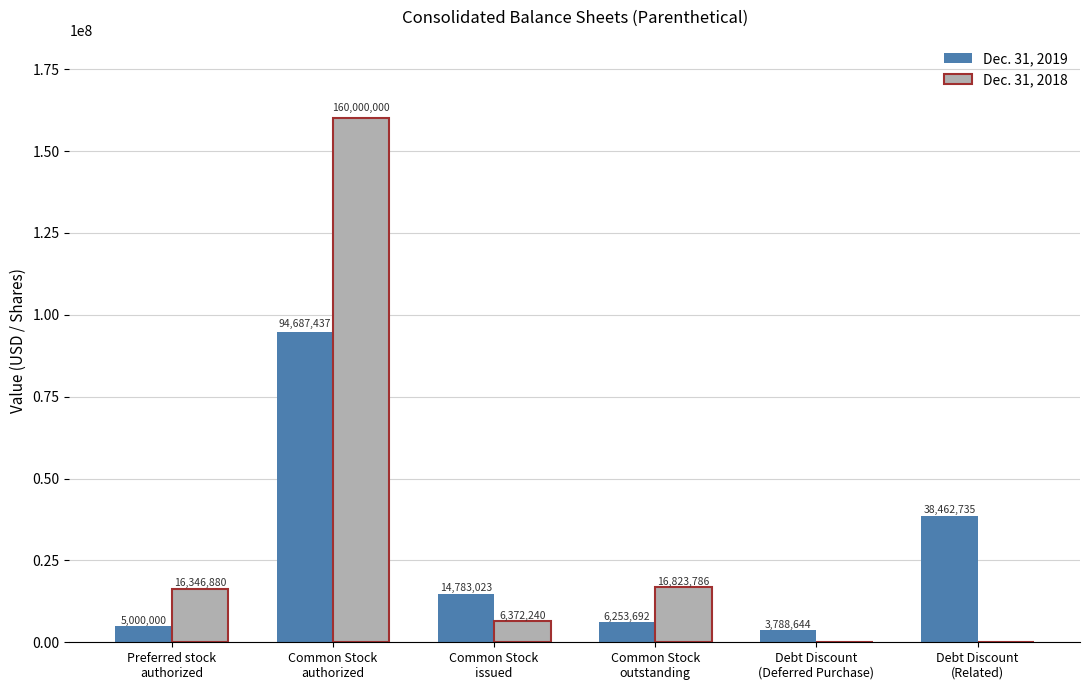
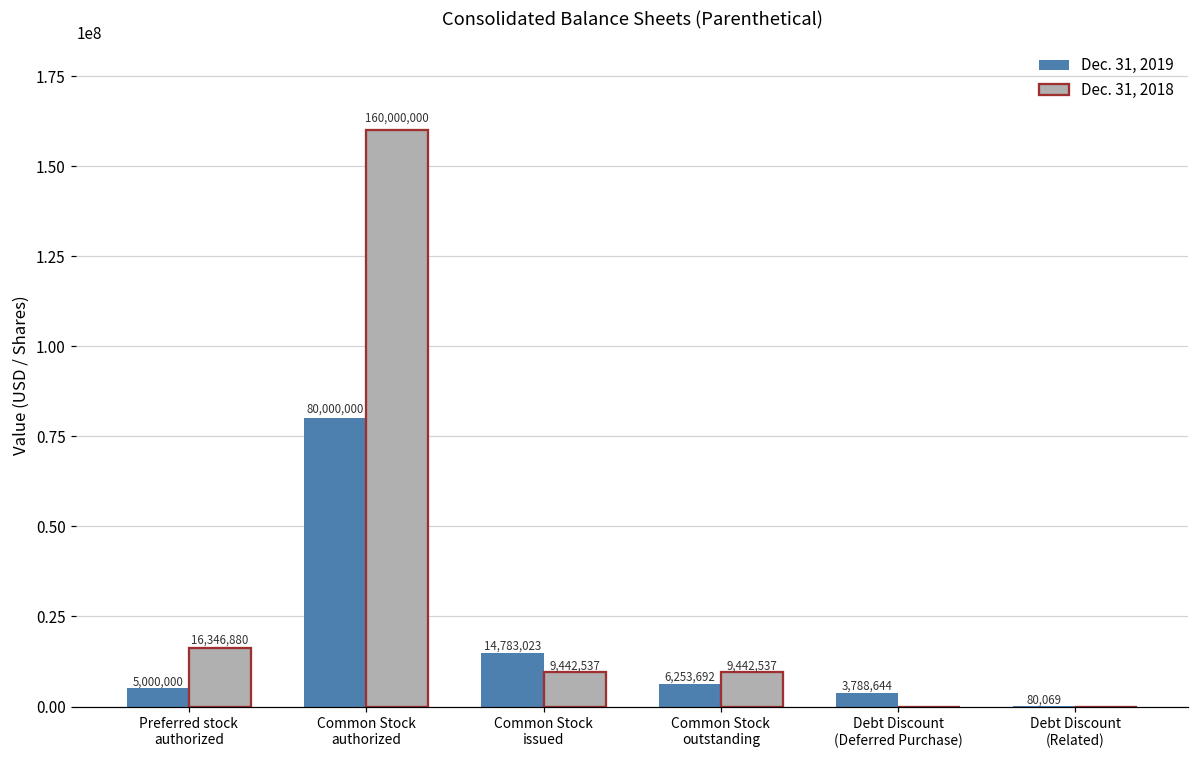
  {
    "Dec. 31, 2019": {
      "Preferred stock authorized": "5,000,000",
-     "Common Stock authorized": "94,687,437",
+     "Common Stock authorized": "80,000,000",
      "Common Stock issued": "14,783,023",
      "Common Stock outstanding": "6,253,692",
      "Debt Discount (Deferred Purchase)": "3,788,644",
-     "Debt Discount (Related)": "38,462,735"
+     "Debt Discount (Related)": "80,069"
    },
    "Dec. 31, 2018": {
      "Preferred stock authorized": "16,346,880",
      "Common Stock authorized": "160,000,000",
-     "Common Stock issued": "6,372,240",
-     "Common Stock outstanding": "16,823,786"
+     "Common Stock issued": "9,442,537",
+     "Common Stock outstanding": "9,442,537"
    }
  }
